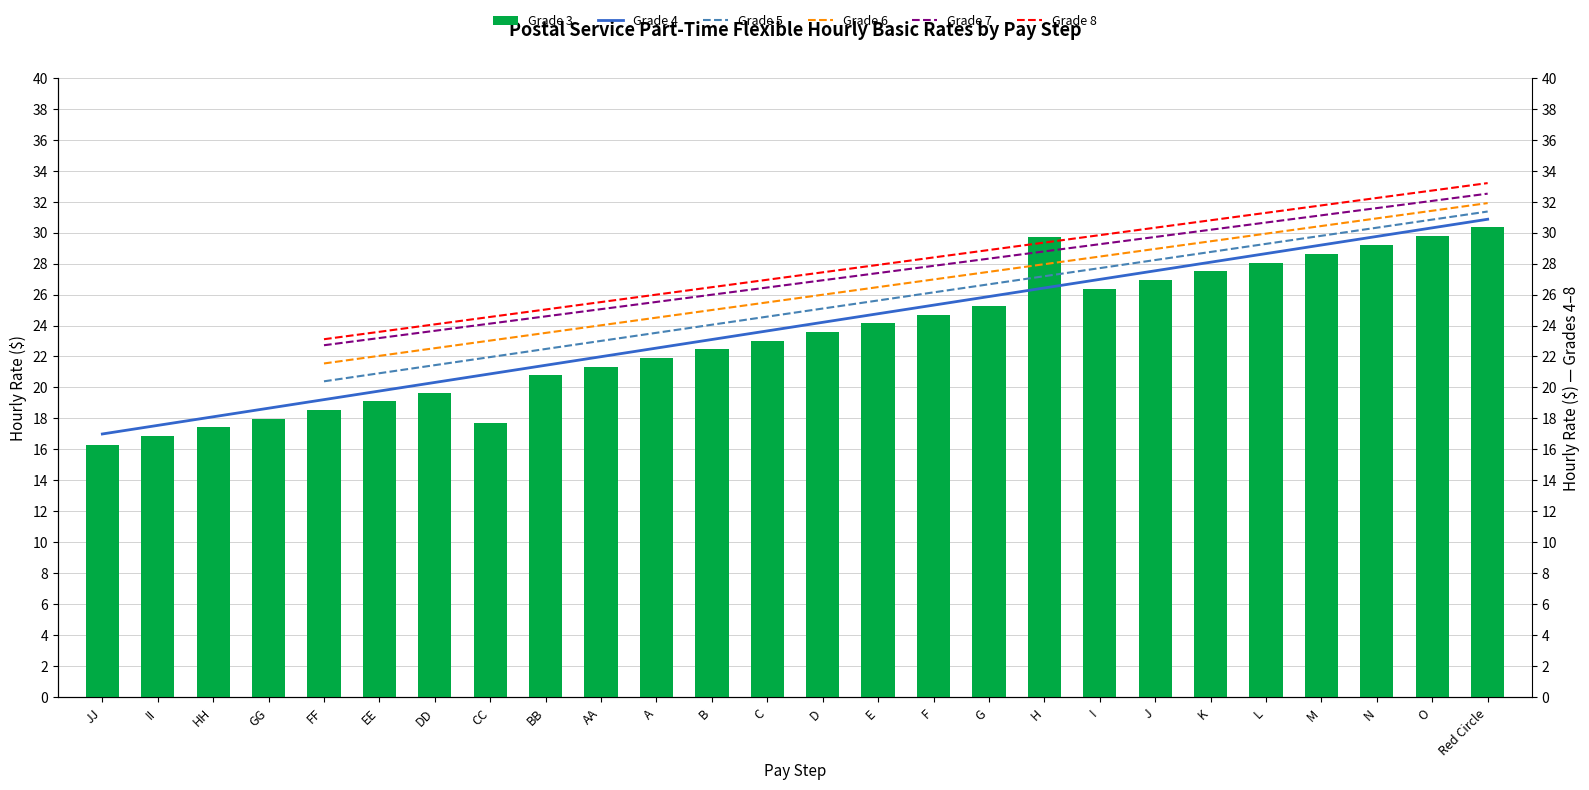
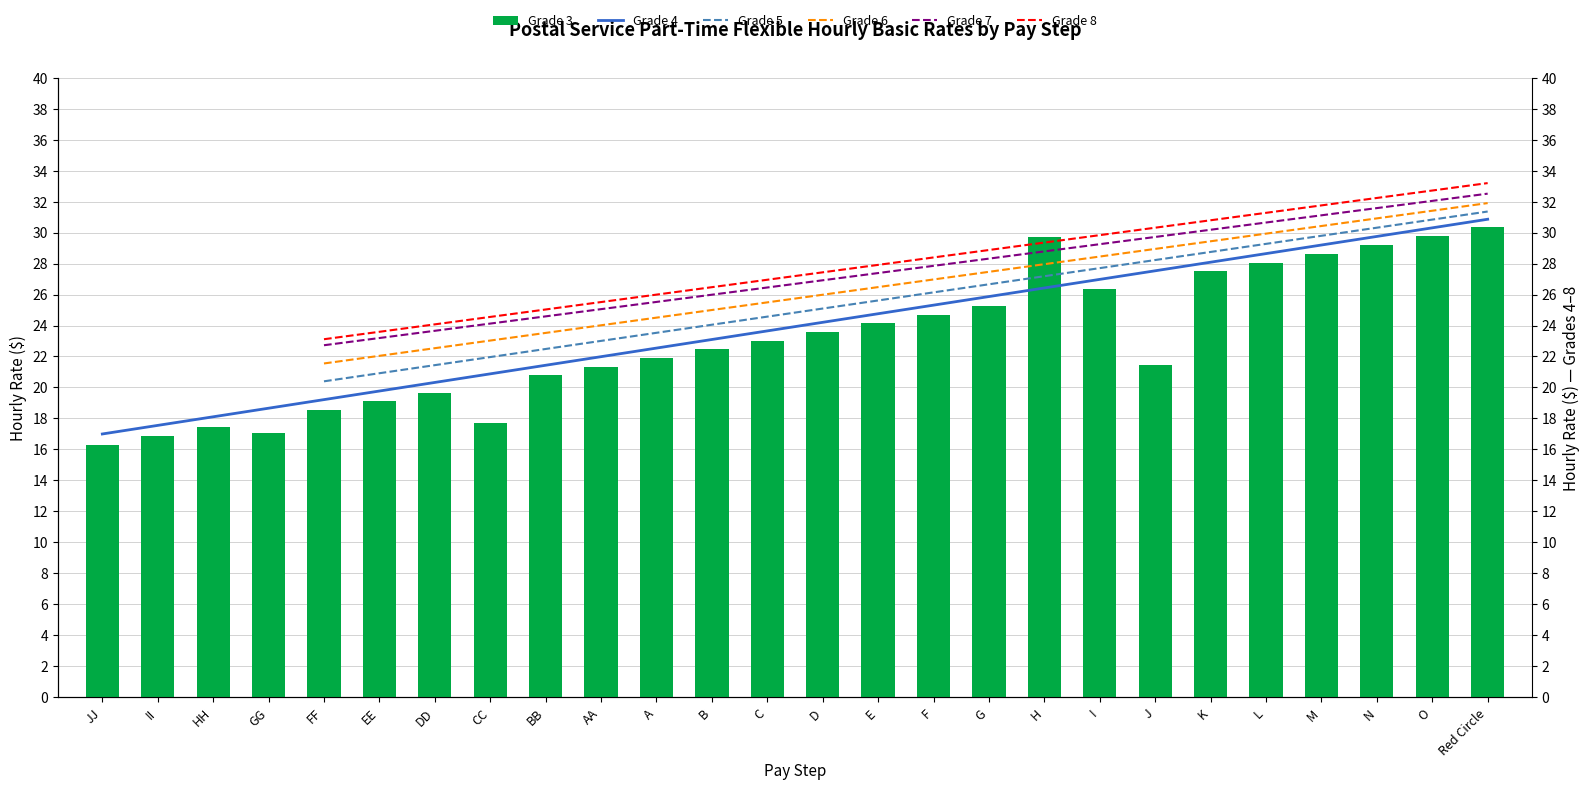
  {
    "Grade 3": {
      "JJ": 16.3,
      "II": 16.9,
      "HH": 17.4,
-     "GG": 18.0,
+     "GG": 17.1,
      "FF": 18.5,
      "EE": 19.1,
      "DD": 19.7,
      "CC": 17.7,
      "BB": 20.8,
      "AA": 21.3,
      "A": 21.9,
      "B": 22.5,
      "C": 23.0,
      "D": 23.6,
      "E": 24.1,
      "F": 24.7,
      "G": 25.3,
      "H": 29.7,
      "I": 26.4,
-     "J": 26.9,
+     "J": 21.4,
      "K": 27.5,
      "L": 28.1,
      "M": 28.6,
      "N": 29.2,
      "O": 29.8,
      "Red Circle": 30.4
    },
    "Grade 6": {
      "FF": 21.5,
      "EE": 22.0,
      "DD": 22.5,
      "CC": 23.0,
      "BB": 23.5,
      "AA": 24.0,
      "A": 24.5,
      "B": 25.0,
      "C": 25.5,
      "D": 26.0,
      "E": 26.5,
      "F": 27.0,
      "G": 27.5,
      "H": 28.0,
      "I": 28.5,
      "J": 28.9,
      "K": 29.4,
      "L": 29.9,
      "M": 30.4,
      "N": 30.9,
      "O": 31.4,
      "Red Circle": 31.9
    },
    "Grade 7": {
      "FF": 22.7,
      "EE": 23.2,
      "DD": 23.7,
      "CC": 24.1,
      "BB": 24.6,
      "AA": 25.1,
      "A": 25.5,
      "B": 26.0,
      "C": 26.5,
      "D": 26.9,
      "E": 27.4,
      "F": 27.9,
      "G": 28.3,
      "H": 28.8,
      "I": 29.3,
      "J": 29.7,
      "K": 30.2,
      "L": 30.6,
      "M": 31.1,
      "N": 31.6,
      "O": 32.0,
      "Red Circle": 32.5
    },
    "Grade 8": {
      "FF": 23.1,
      "EE": 23.6,
      "DD": 24.1,
      "CC": 24.6,
      "BB": 25.0,
      "AA": 25.5,
      "A": 26.0,
      "B": 26.5,
      "C": 27.0,
      "D": 27.4,
      "E": 27.9,
      "F": 28.4,
      "G": 28.9,
      "H": 29.4,
      "I": 29.8,
      "J": 30.3,
      "K": 30.8,
      "L": 31.3,
      "M": 31.8,
      "N": 32.2,
      "O": 32.7,
      "Red Circle": 33.2
    }
  }
